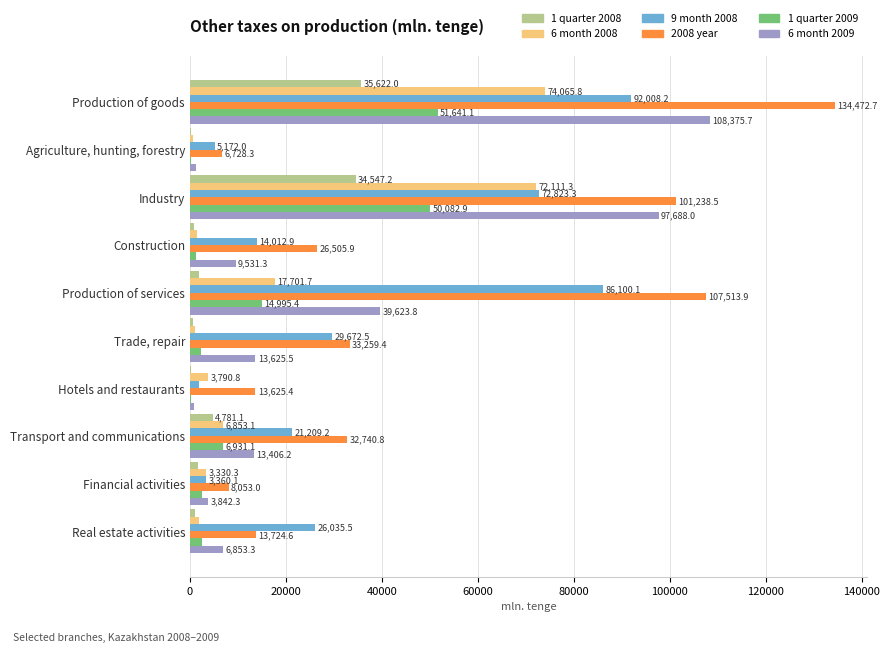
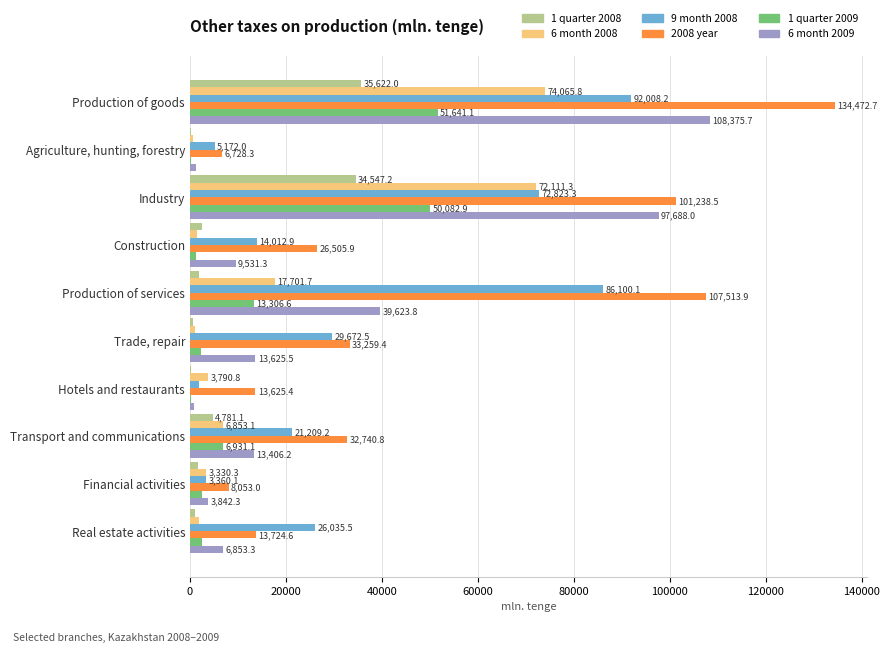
  {
    "1 quarter 2008": {
-     "Construction": "1000",
+     "Construction": "3000",
      "Production of services": "2000",
      "Trade, repair": "1000",
      "Financial activities": "2000",
      "Real estate activities": "1000"
    },
    "6 month 2008": {
      "Production of goods": "74,065.8",
      "Production of services": "17,701.7",
      "Hotels and restaurants": "3,790.8",
      "Transport and communications": "6,853.1"
    },
    "2008 year": {
      "Production of goods": "134,472.7",
      "Agriculture, hunting, forestry": "6,728.3",
      "Industry": "101,238.5",
      "Construction": "26,505.9",
      "Production of services": "107,513.9",
      "Trade, repair": "33,259.4",
      "Hotels and restaurants": "13,625.4",
      "Transport and communications": "32,740.8",
      "Financial activities": "8,053.0",
      "Real estate activities": "13,724.6"
    },
    "1 quarter 2009": {
      "Production of goods": "51,641.1",
      "Industry": "50,082.9",
-     "Production of services": "14,995.4",
+     "Production of services": "13,306.6",
      "Transport and communications": "6,931.1"
    }
  }
